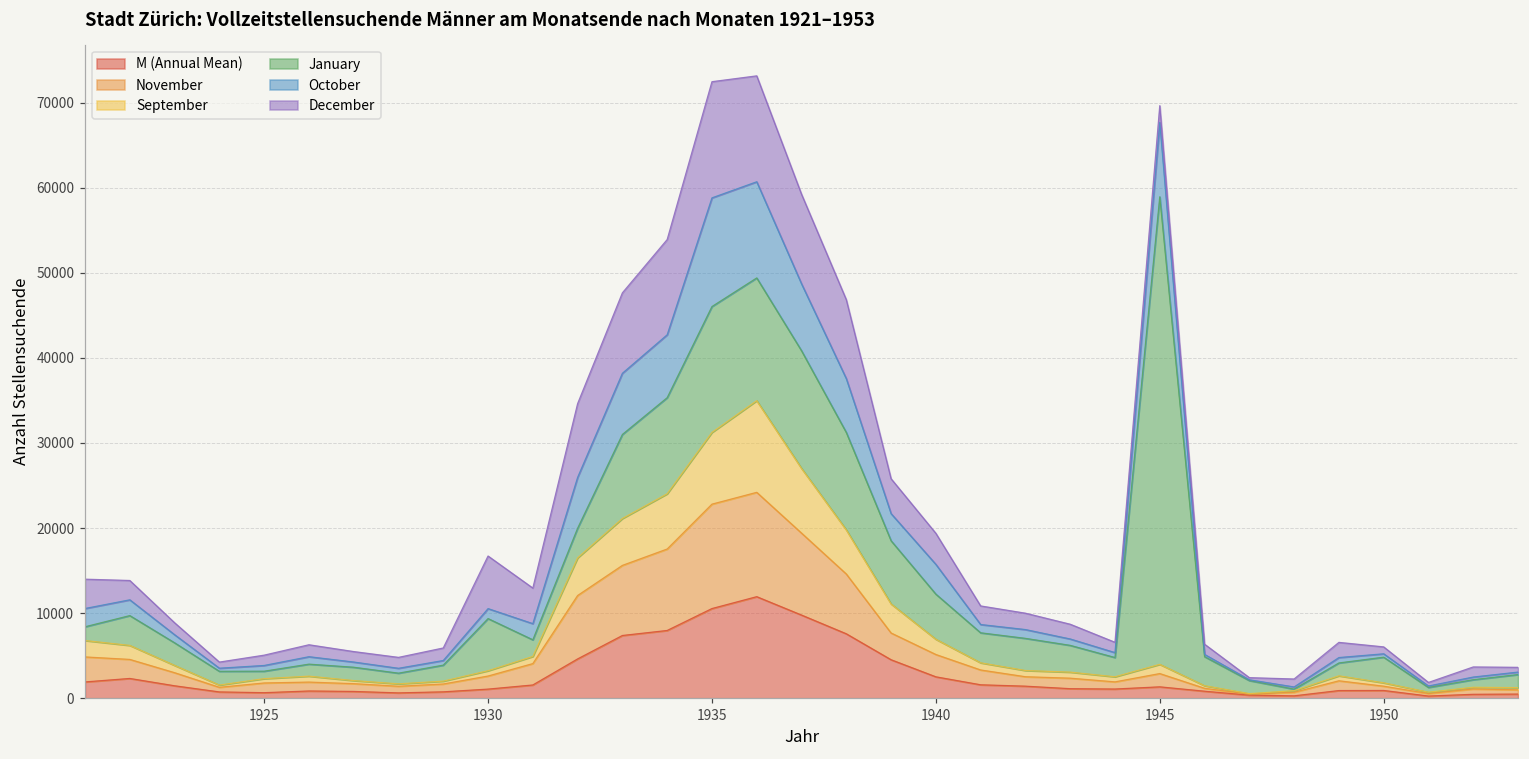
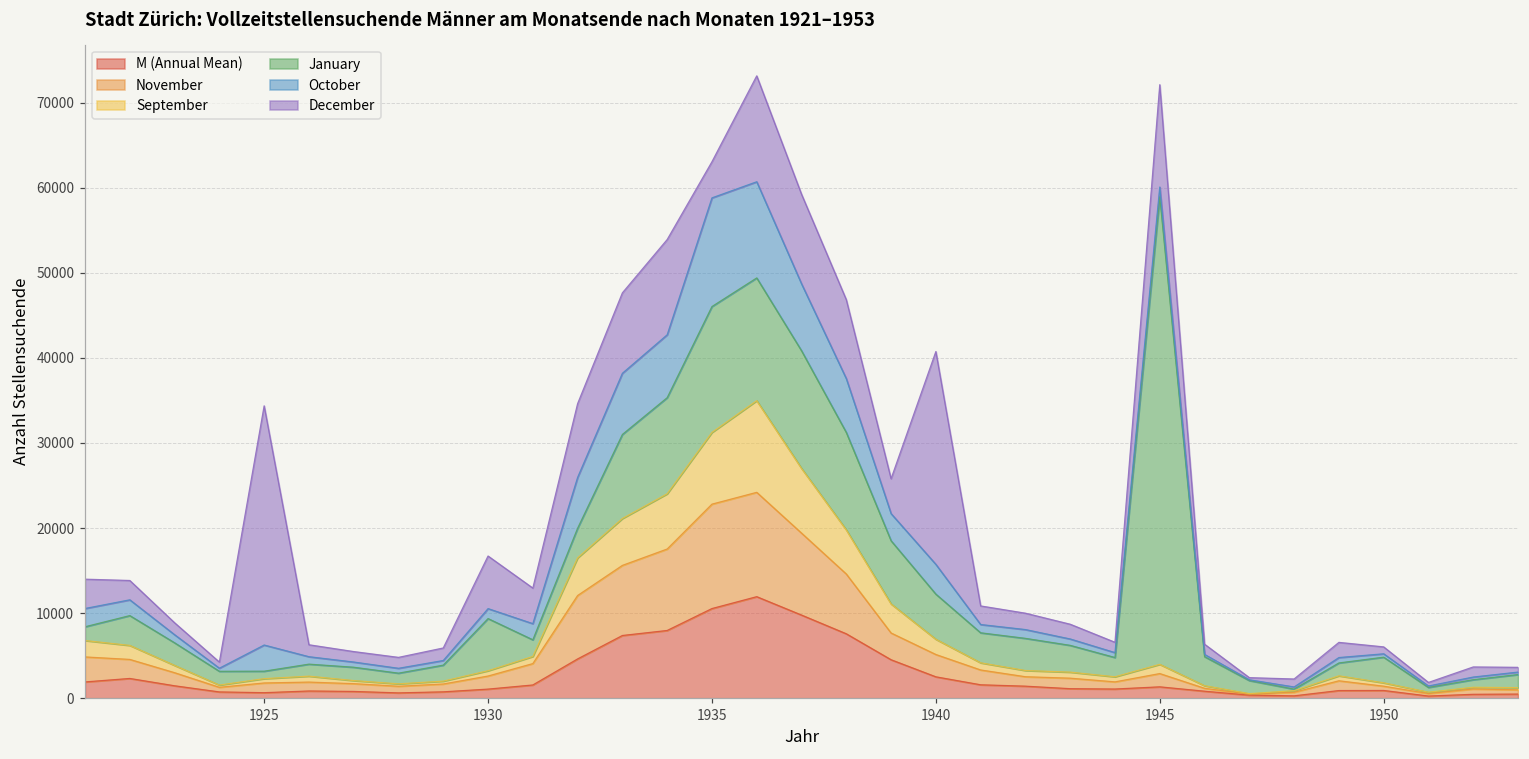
  {
    "January": {
      "1925": 1000,
      "1930": 6000,
      "1935": 15000,
      "1940": 5000,
      "1945": 55000,
      "1950": 3000
    },
    "October": {
-     "1925": 1000,
+     "1925": 3000,
      "1930": 1000,
      "1935": 13000,
      "1940": 4000,
-     "1945": 9000,
+     "1945": 1000,
      "1950": 0
    },
    "December": {
-     "1925": 1000,
+     "1925": 28000,
      "1930": 6000,
-     "1935": 14000,
-     "1940": 4000,
-     "1945": 2000,
+     "1935": 4000,
+     "1940": 25000,
+     "1945": 12000,
      "1950": 1000
    }
  }
